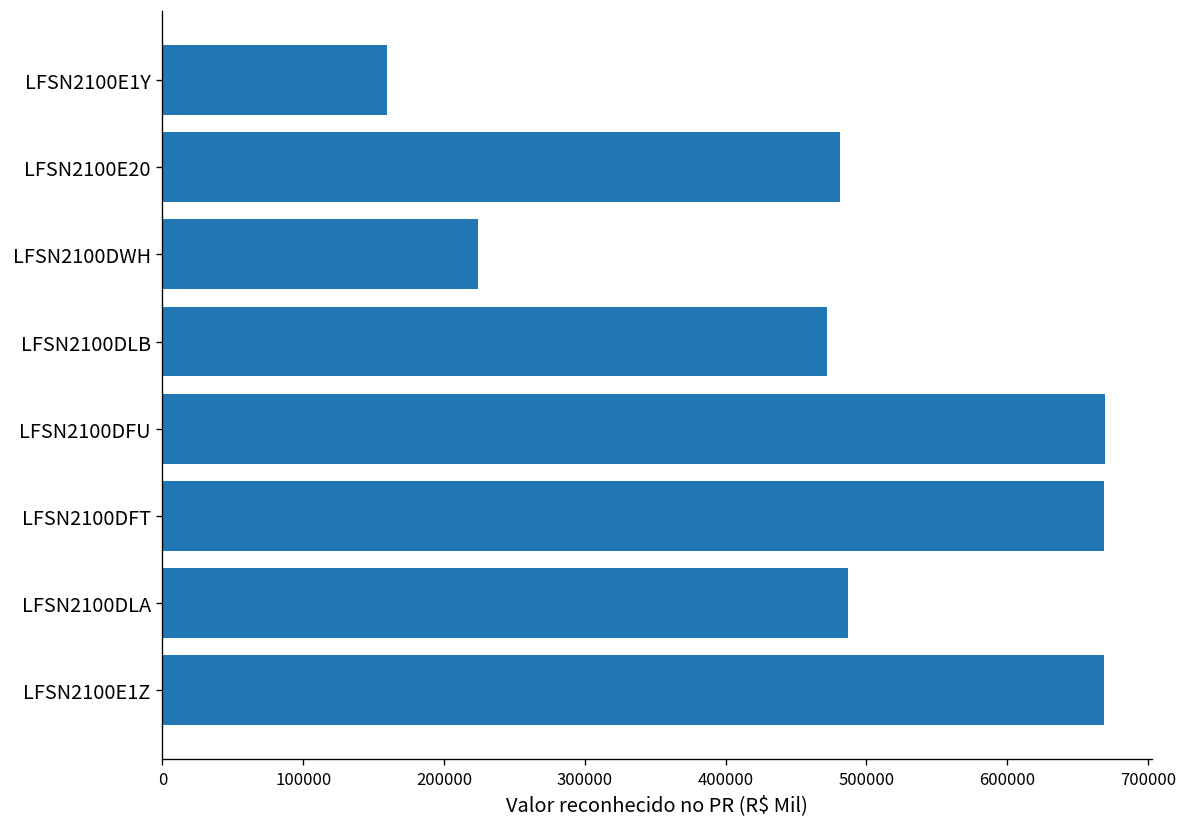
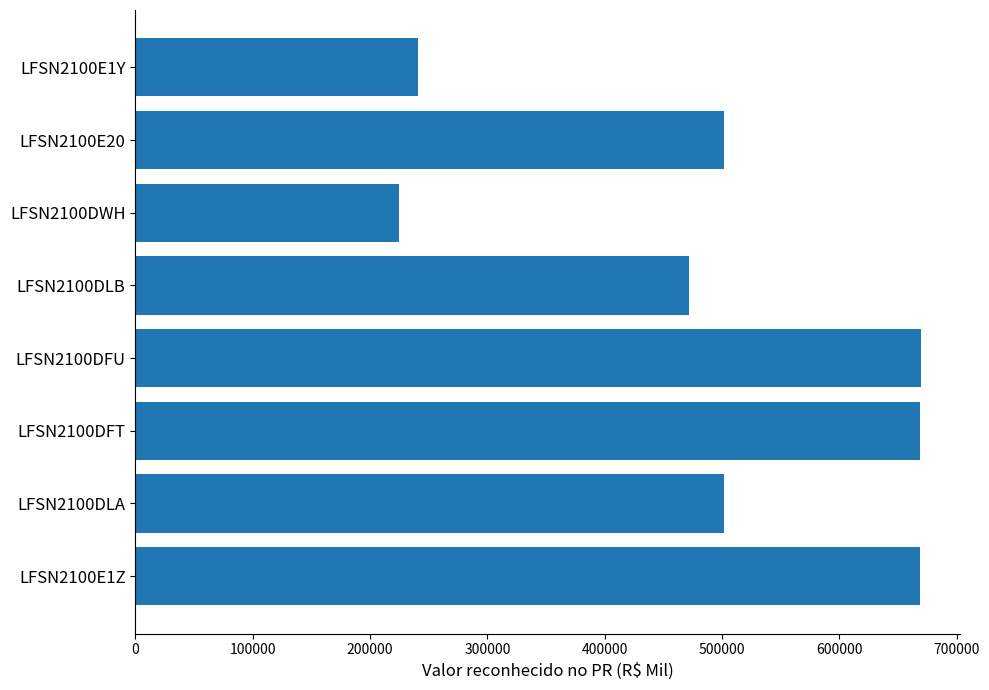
  {
-   "LFSN2100E1Y": 159000,
-   "LFSN2100E20": 481000,
+   "LFSN2100E1Y": 241000,
+   "LFSN2100E20": 502000,
    "LFSN2100DWH": 224000,
    "LFSN2100DLB": 472000,
    "LFSN2100DFU": 669000,
    "LFSN2100DFT": 669000,
-   "LFSN2100DLA": 487000,
+   "LFSN2100DLA": 502000,
    "LFSN2100E1Z": 669000
  }
